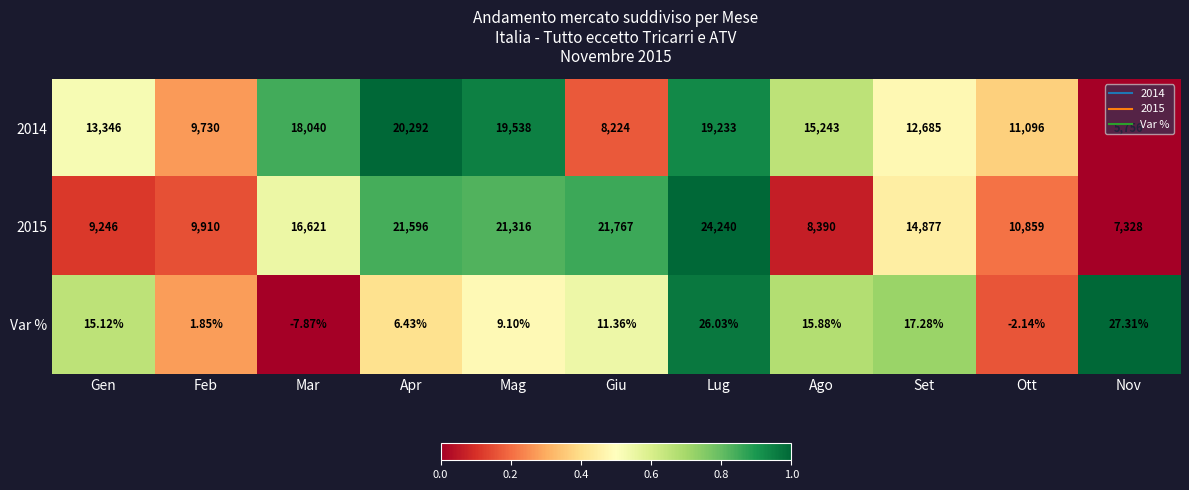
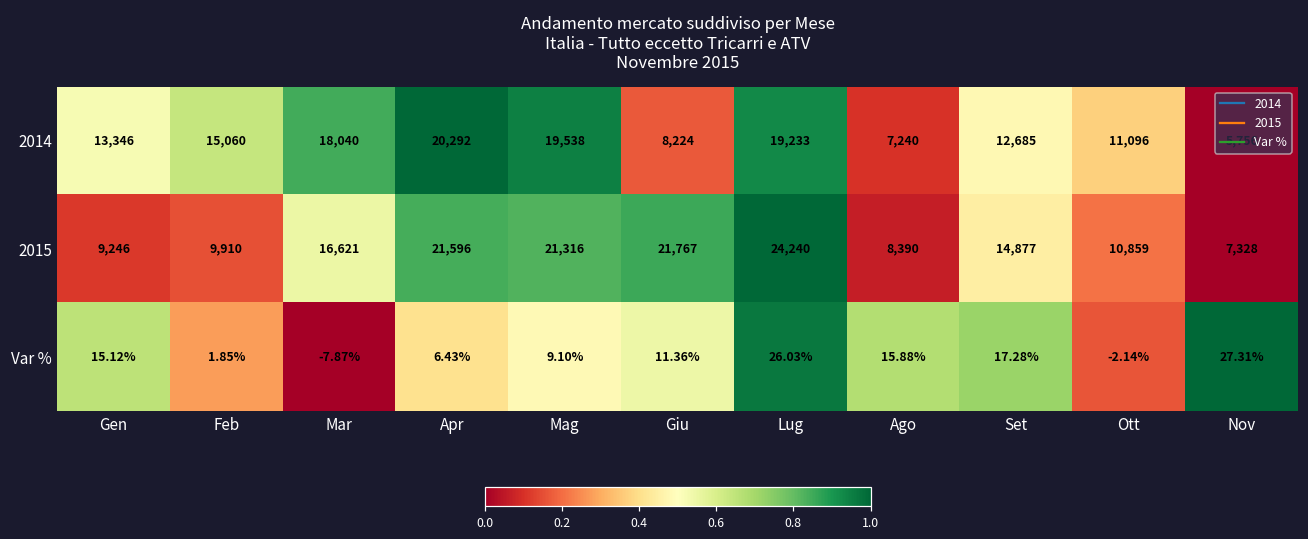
  {
    "2014": {
      "Gen": "13,346",
-     "Feb": "9,730",
+     "Feb": "15,060",
      "Mar": "18,040",
      "Apr": "20,292",
      "Mag": "19,538",
      "Giu": "8,224",
      "Lug": "19,233",
-     "Ago": "15,243",
+     "Ago": "7,240",
      "Set": "12,685",
      "Ott": "11,096"
    },
    "2015": {
      "Gen": "9,246",
      "Feb": "9,910",
      "Mar": "16,621",
      "Apr": "21,596",
      "Mag": "21,316",
      "Giu": "21,767",
      "Lug": "24,240",
      "Ago": "8,390",
      "Set": "14,877",
      "Ott": "10,859",
      "Nov": "7,328"
    },
    "Var %": {
      "Gen": "15.12%",
      "Feb": "1.85%",
      "Mar": "-7.87%",
      "Apr": "6.43%",
      "Mag": "9.10%",
      "Giu": "11.36%",
      "Lug": "26.03%",
      "Ago": "15.88%",
      "Set": "17.28%",
      "Ott": "-2.14%",
      "Nov": "27.31%"
    }
  }
